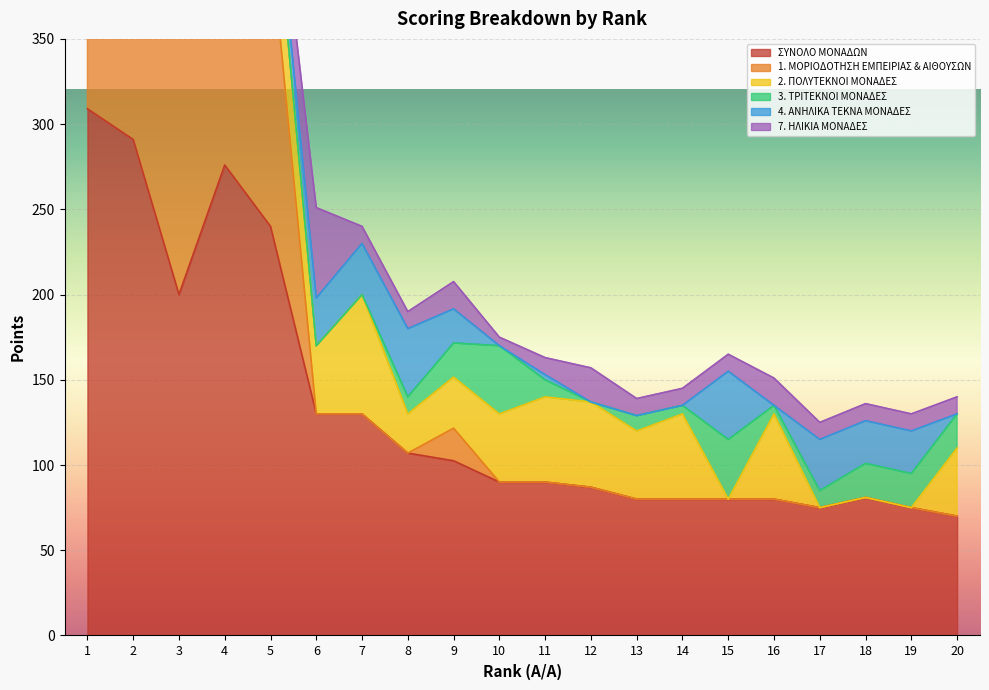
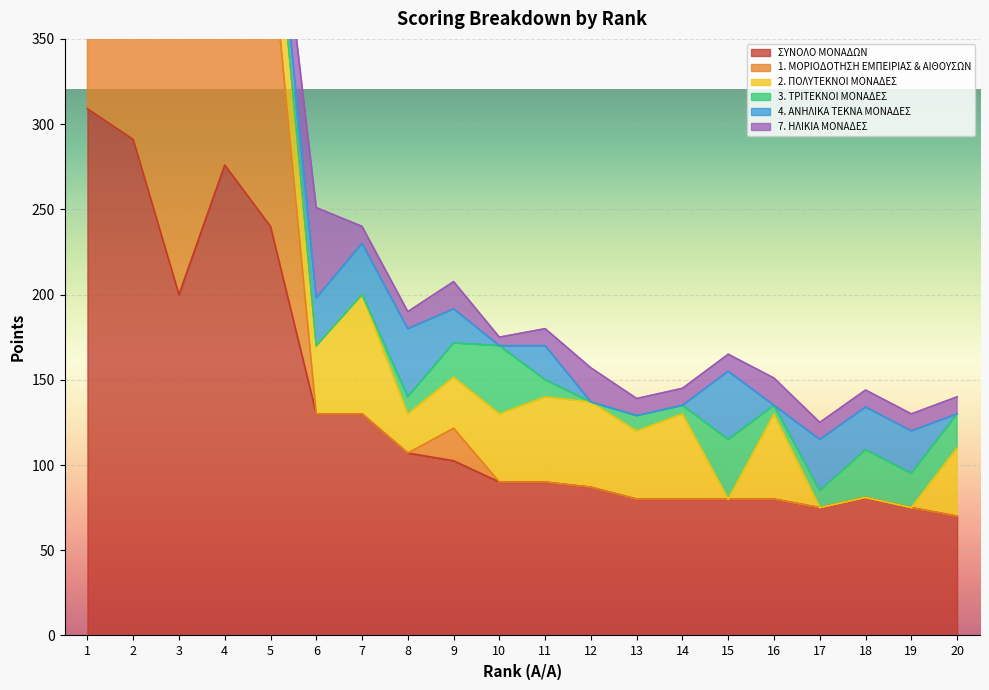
  {
    "ΣΥΝΟΛΟ ΜΟΝΑΔΩΝ": {
      "1": 309,
      "2": 291,
      "3": 200,
      "4": 276,
      "5": 240,
      "9": 103
    },
    "1. ΜΟΡΙΟΔΟΤΗΣΗ ΕΜΠΕΙΡΙΑΣ & ΑΙΘΟΥΣΩΝ": {
      "9": 19
    },
    "2. ΠΟΛΥΤΕΚΝΟΙ ΜΟΝΑΔΕΣ": {
      "8": 23,
      "9": 30,
      "10": 40,
      "11": 50,
      "13": 40,
      "14": 50,
      "16": 50,
      "20": 40
    },
    "3. ΤΡΙΤΕΚΝΟΙ ΜΟΝΑΔΕΣ": {
      "8": 10,
      "9": 20,
      "11": 10,
      "15": 35,
      "17": 10,
-     "18": 20,
+     "18": 28,
      "19": 20
    },
    "4. ΑΝΗΛΙΚΑ ΤΕΚΝΑ ΜΟΝΑΔΕΣ": {
      "6": 28,
      "7": 30,
      "8": 40,
      "9": 20,
-     "11": 3,
+     "11": 20,
      "15": 40,
      "17": 30,
      "18": 25,
      "19": 25
    },
    "7. ΗΛΙΚΙΑ ΜΟΝΑΔΕΣ": {
      "6": 53,
      "7": 10,
      "8": 10,
      "9": 16,
      "10": 5,
      "11": 10,
      "12": 20,
      "13": 10,
      "14": 10,
      "15": 10,
      "16": 16,
      "17": 10,
      "18": 10,
      "19": 10,
      "20": 10
    }
  }
